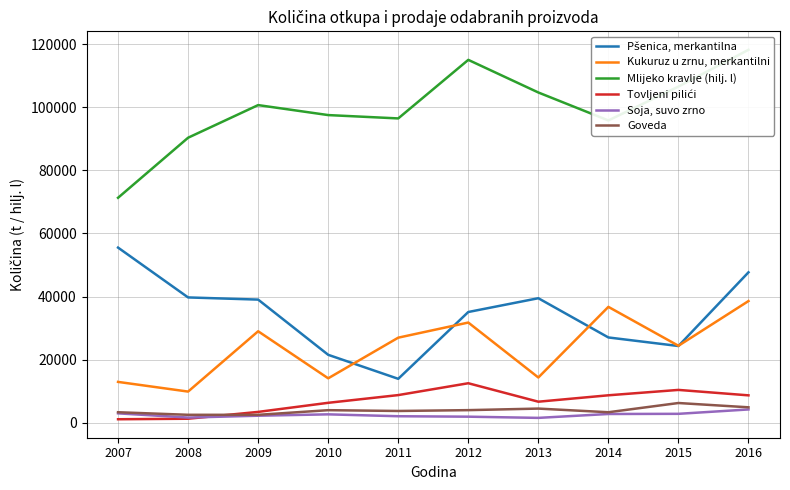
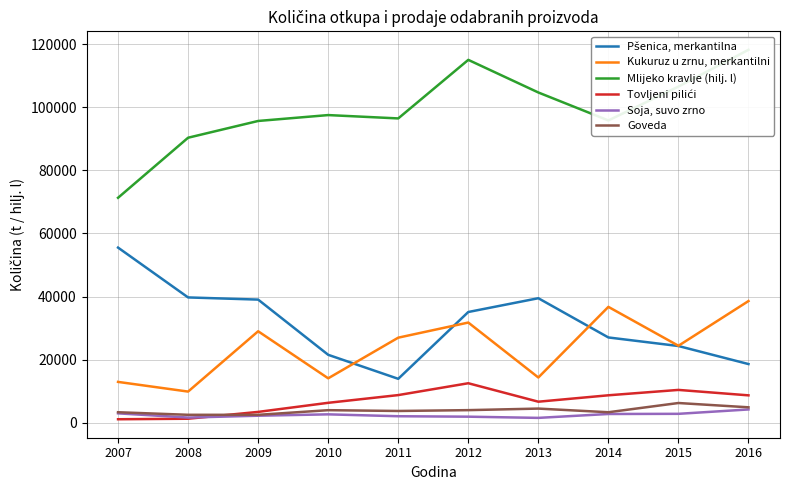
  {
    "Pšenica, merkantilna": {
      "2007": 56000,
      "2008": 40000,
      "2009": 39000,
      "2010": 22000,
      "2011": 14000,
      "2012": 35000,
      "2013": 39000,
      "2014": 27000,
-     "2016": 48000
+     "2016": 19000
    },
    "Kukuruz u zrnu, merkantilni": {
      "2007": 13000,
      "2008": 10000,
      "2009": 29000,
      "2010": 14000,
      "2011": 27000,
      "2012": 32000,
      "2013": 14000,
      "2014": 37000,
      "2016": 39000
    },
    "Mlijeko kravlje (hilj. l)": {
      "2007": 71000,
      "2008": 90000,
-     "2009": 101000,
+     "2009": 96000,
      "2010": 98000,
      "2011": 96000,
      "2012": 115000,
      "2013": 105000
    },
    "Tovljeni pilići": {
      "2007": 1000,
      "2009": 3000,
      "2010": 6000,
      "2011": 9000,
      "2012": 13000,
      "2013": 7000,
      "2014": 9000,
      "2015": 10000,
      "2016": 9000
    },
    "Soja, suvo zrno": {
      "2010": 3000,
      "2011": 2000,
      "2012": 2000,
      "2013": 2000,
      "2015": 3000
    },
    "Goveda": {
      "2008": 3000,
      "2010": 4000,
      "2011": 4000,
      "2012": 4000,
      "2013": 4000,
      "2015": 6000
    }
  }
